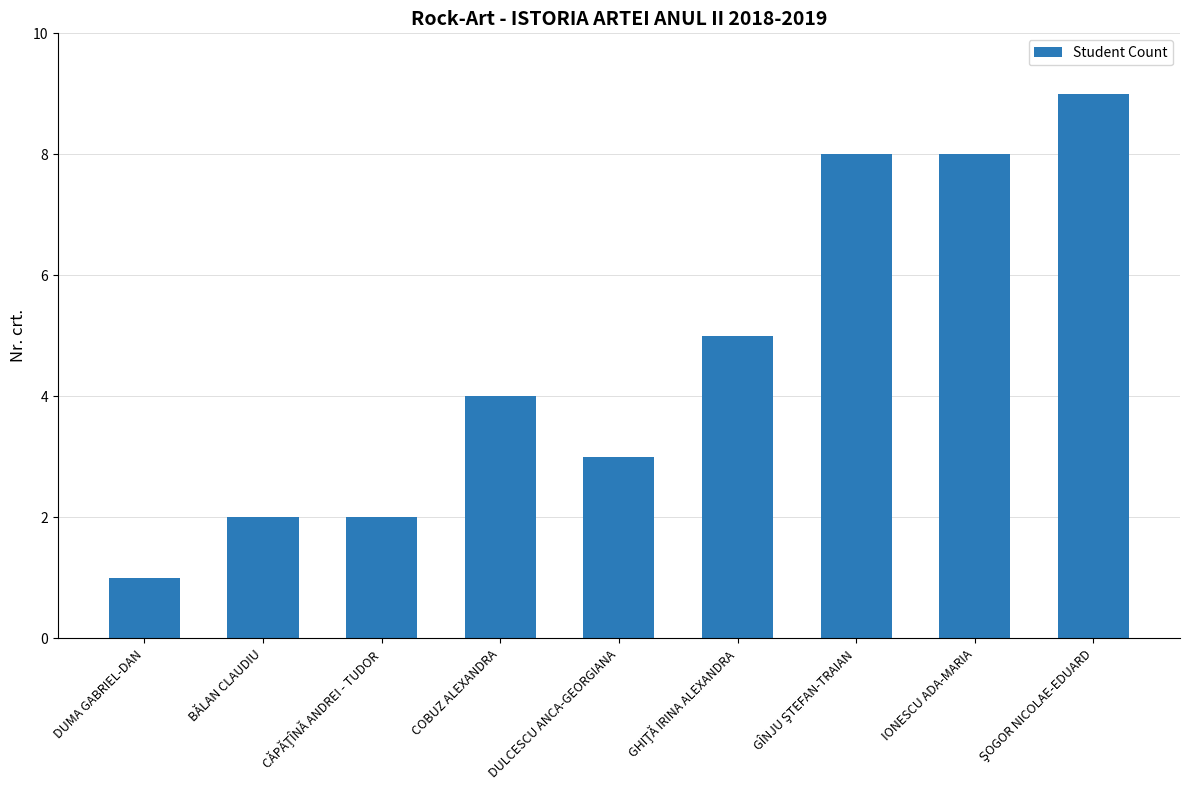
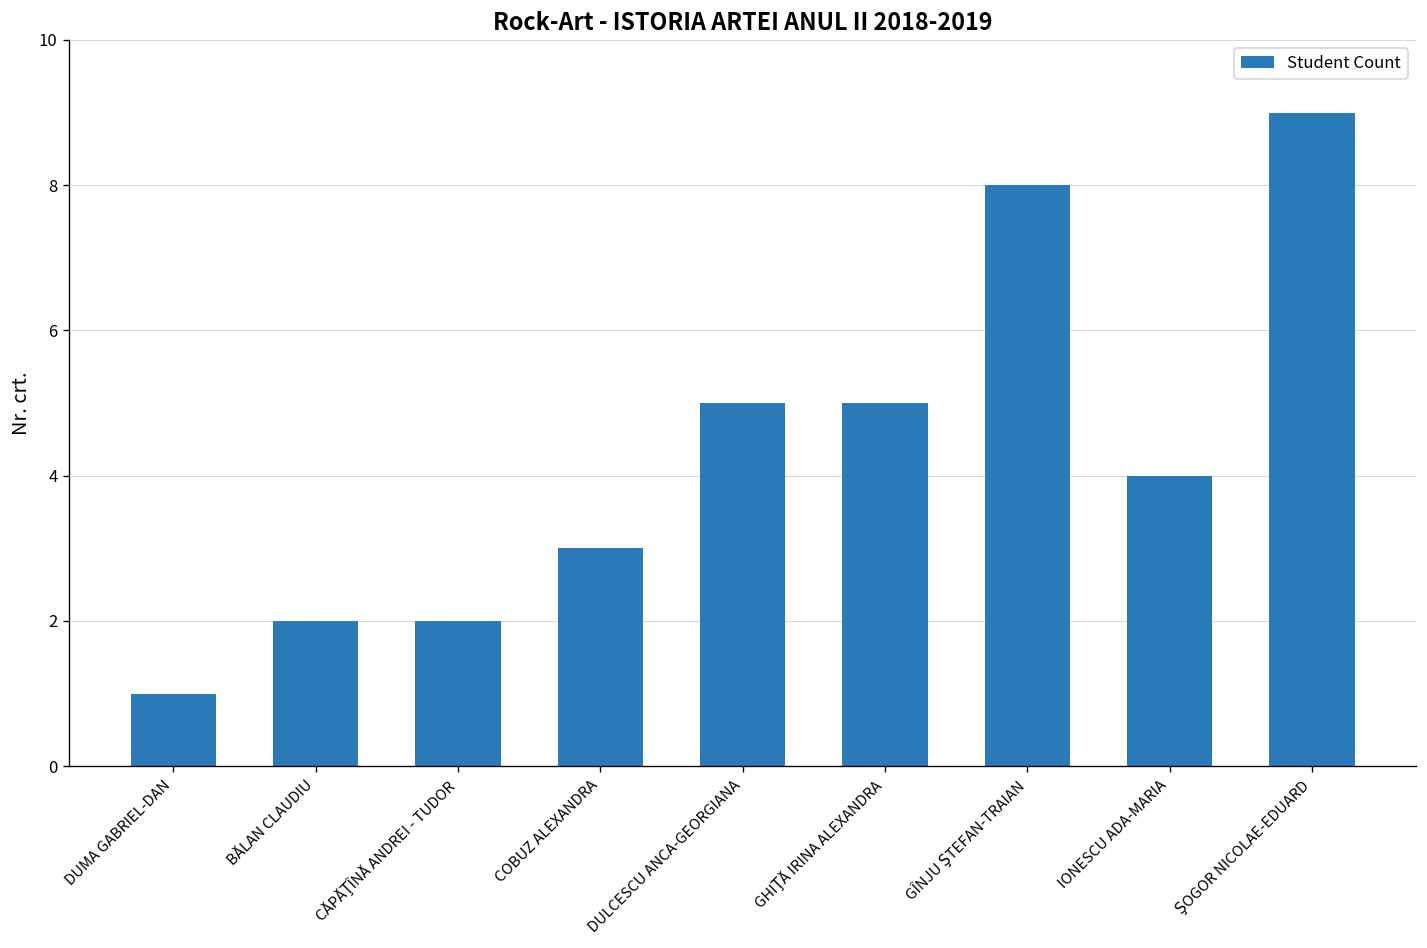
  {
    "DUMA GABRIEL-DAN": 1,
    "BĂLAN CLAUDIU": 2,
    "CĂPĂŢÎNĂ ANDREI - TUDOR": 2,
-   "COBUZ ALEXANDRA": 4,
-   "DULCESCU ANCA-GEORGIANA": 3,
+   "COBUZ ALEXANDRA": 3,
+   "DULCESCU ANCA-GEORGIANA": 5,
    "GHIŢĂ IRINA ALEXANDRA": 5,
    "GÎNJU ŞTEFAN-TRAIAN": 8,
-   "IONESCU ADA-MARIA": 8,
+   "IONESCU ADA-MARIA": 4,
    "ŞOGOR NICOLAE-EDUARD": 9
  }
